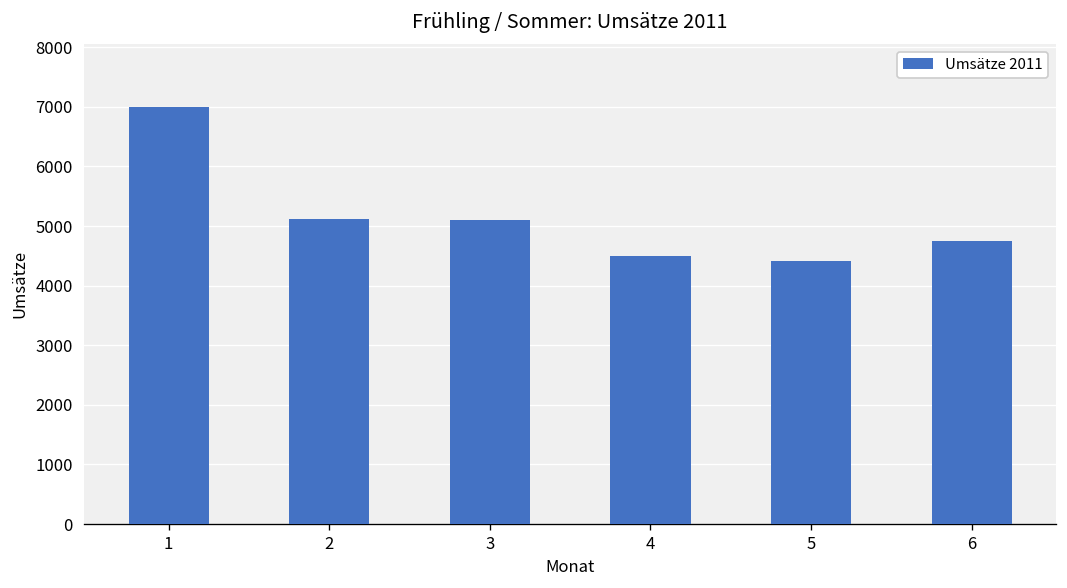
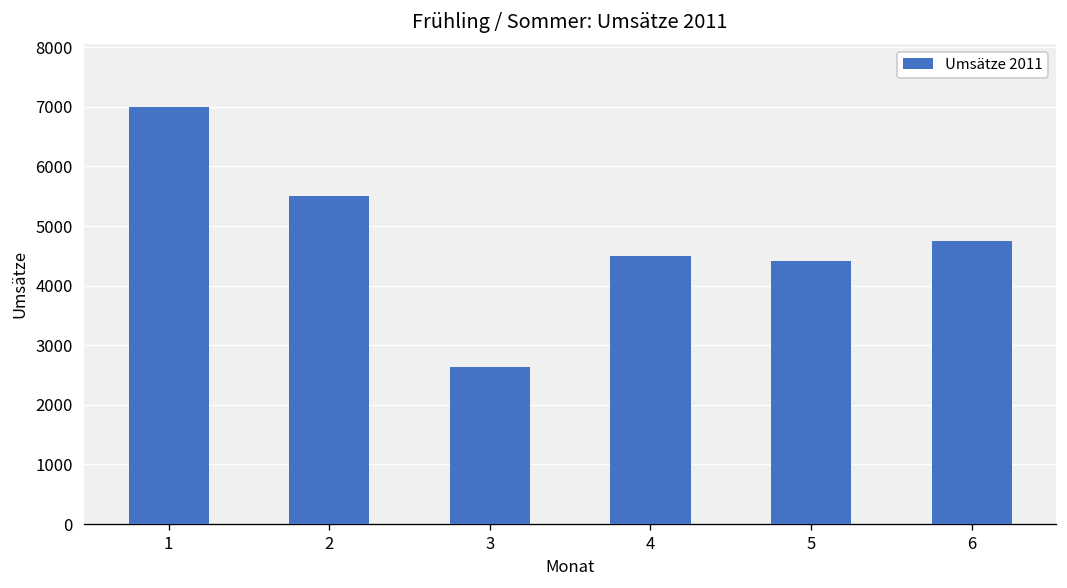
  {
    "1": 7000,
-   "2": 5100,
-   "3": 5100,
+   "2": 5500,
+   "3": 2600,
    "4": 4500,
    "5": 4400,
    "6": 4800
  }
